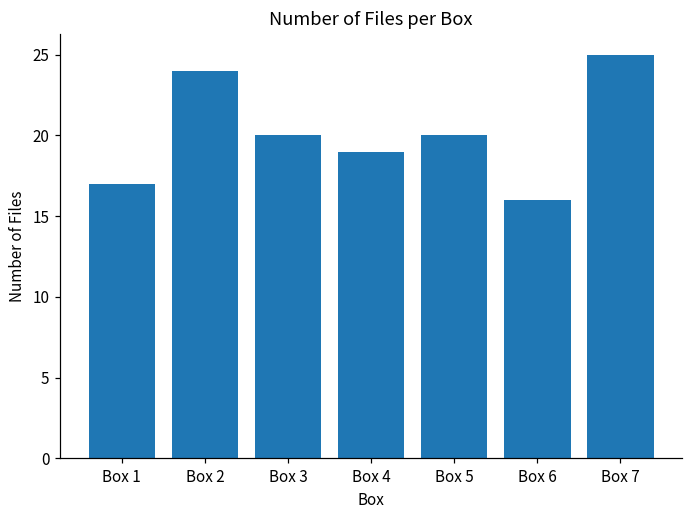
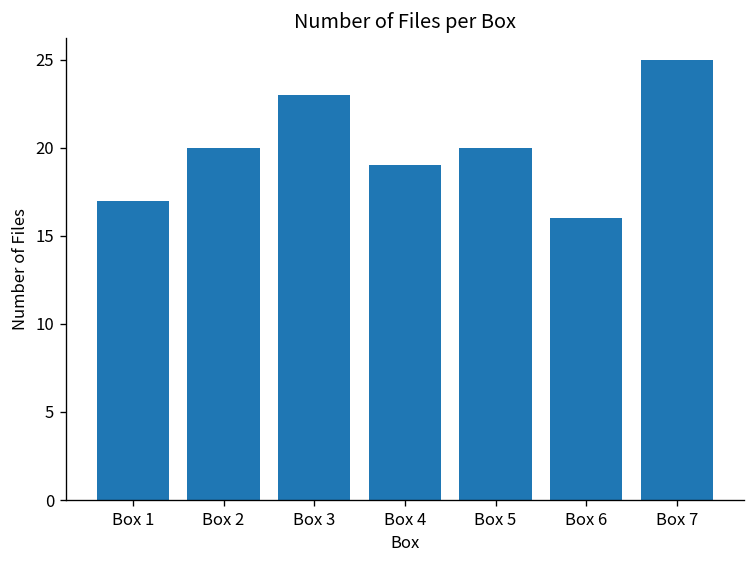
  {
    "Box 1": 17,
-   "Box 2": 24,
-   "Box 3": 20,
+   "Box 2": 20,
+   "Box 3": 23,
    "Box 4": 19,
    "Box 5": 20,
    "Box 6": 16,
    "Box 7": 25
  }
